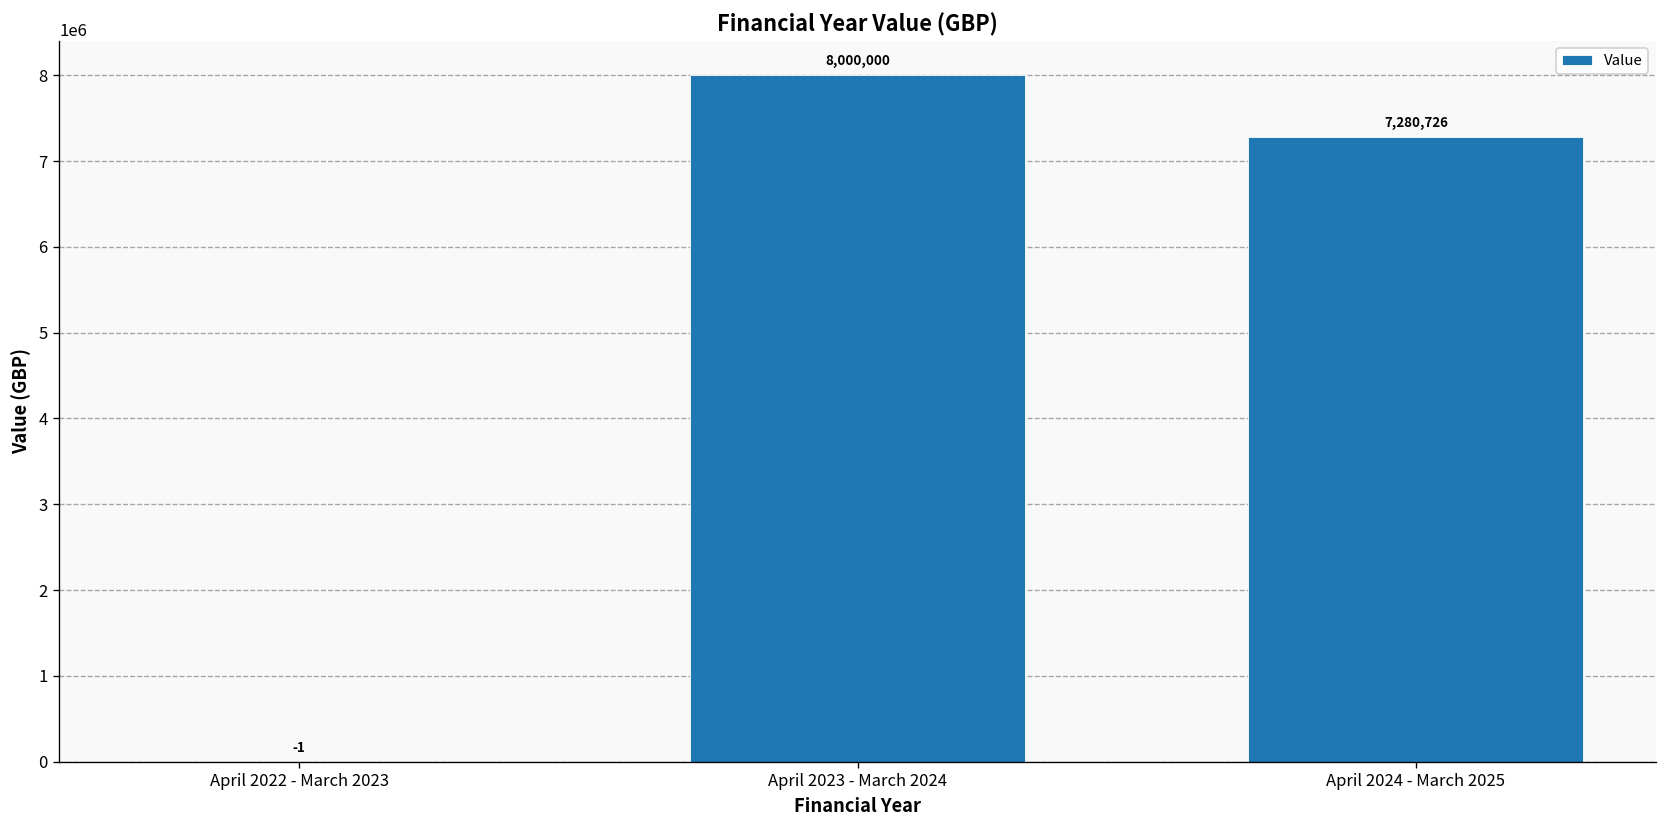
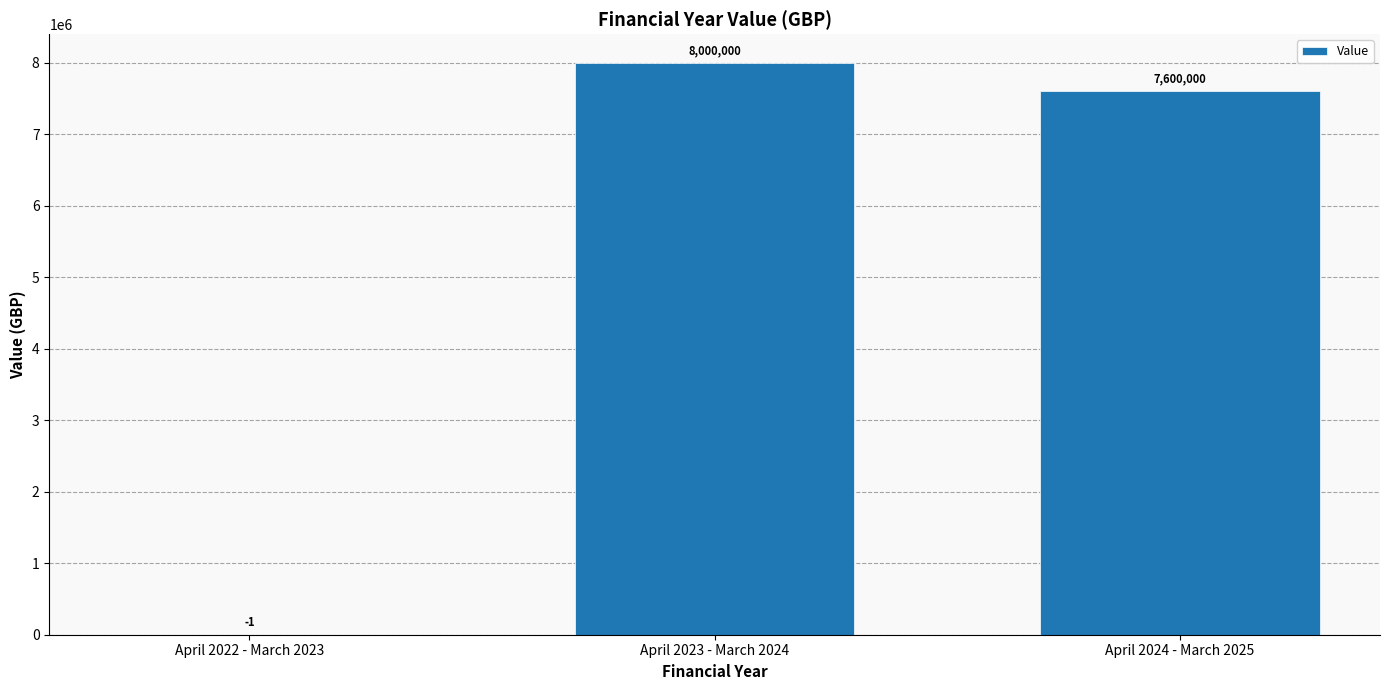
  {
    "April 2022 - March 2023": "-1",
    "April 2023 - March 2024": "8,000,000",
-   "April 2024 - March 2025": "7,280,726"
+   "April 2024 - March 2025": "7,600,000"
  }
